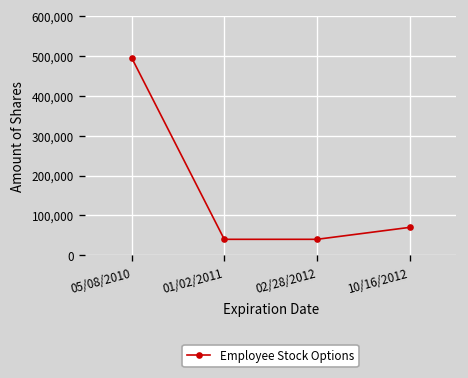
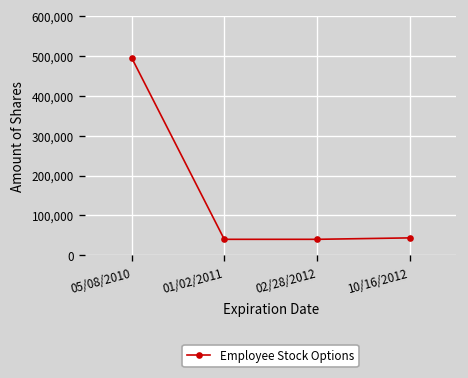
  {
    "05/08/2010": "500,000",
    "01/02/2011": "40,000",
    "02/28/2012": "40,000",
-   "10/16/2012": "70,000"
+   "10/16/2012": "40,000"
  }
